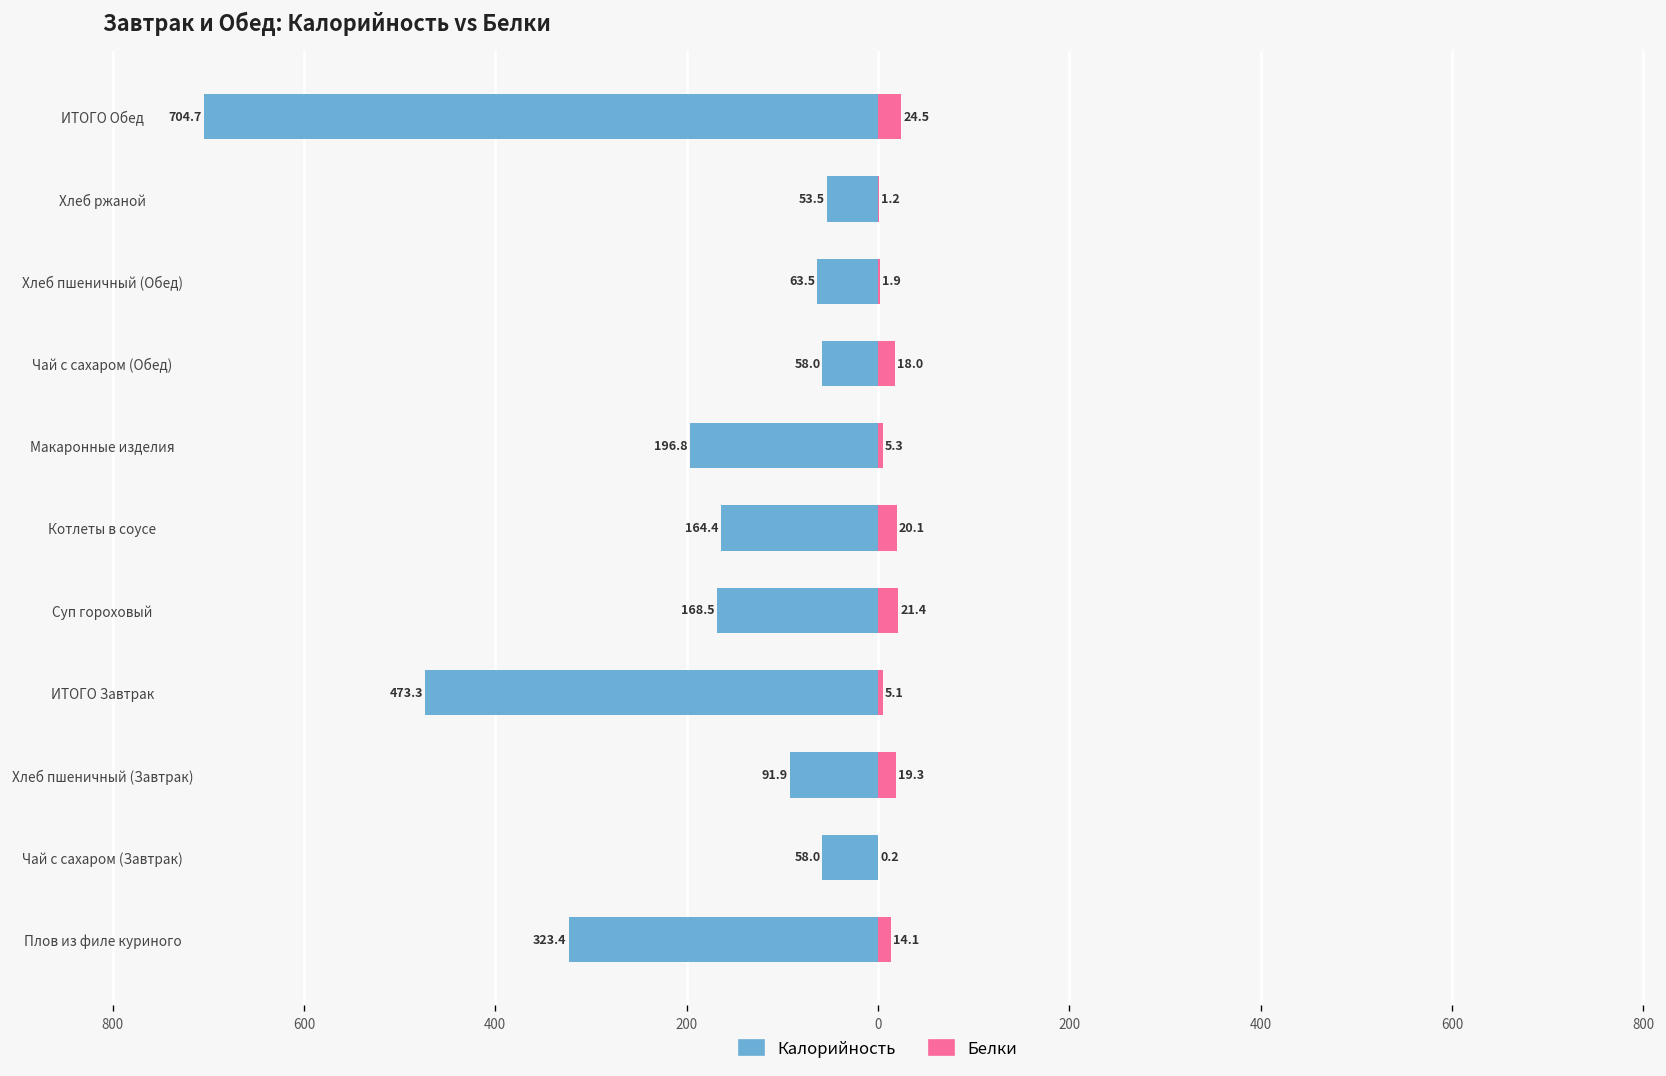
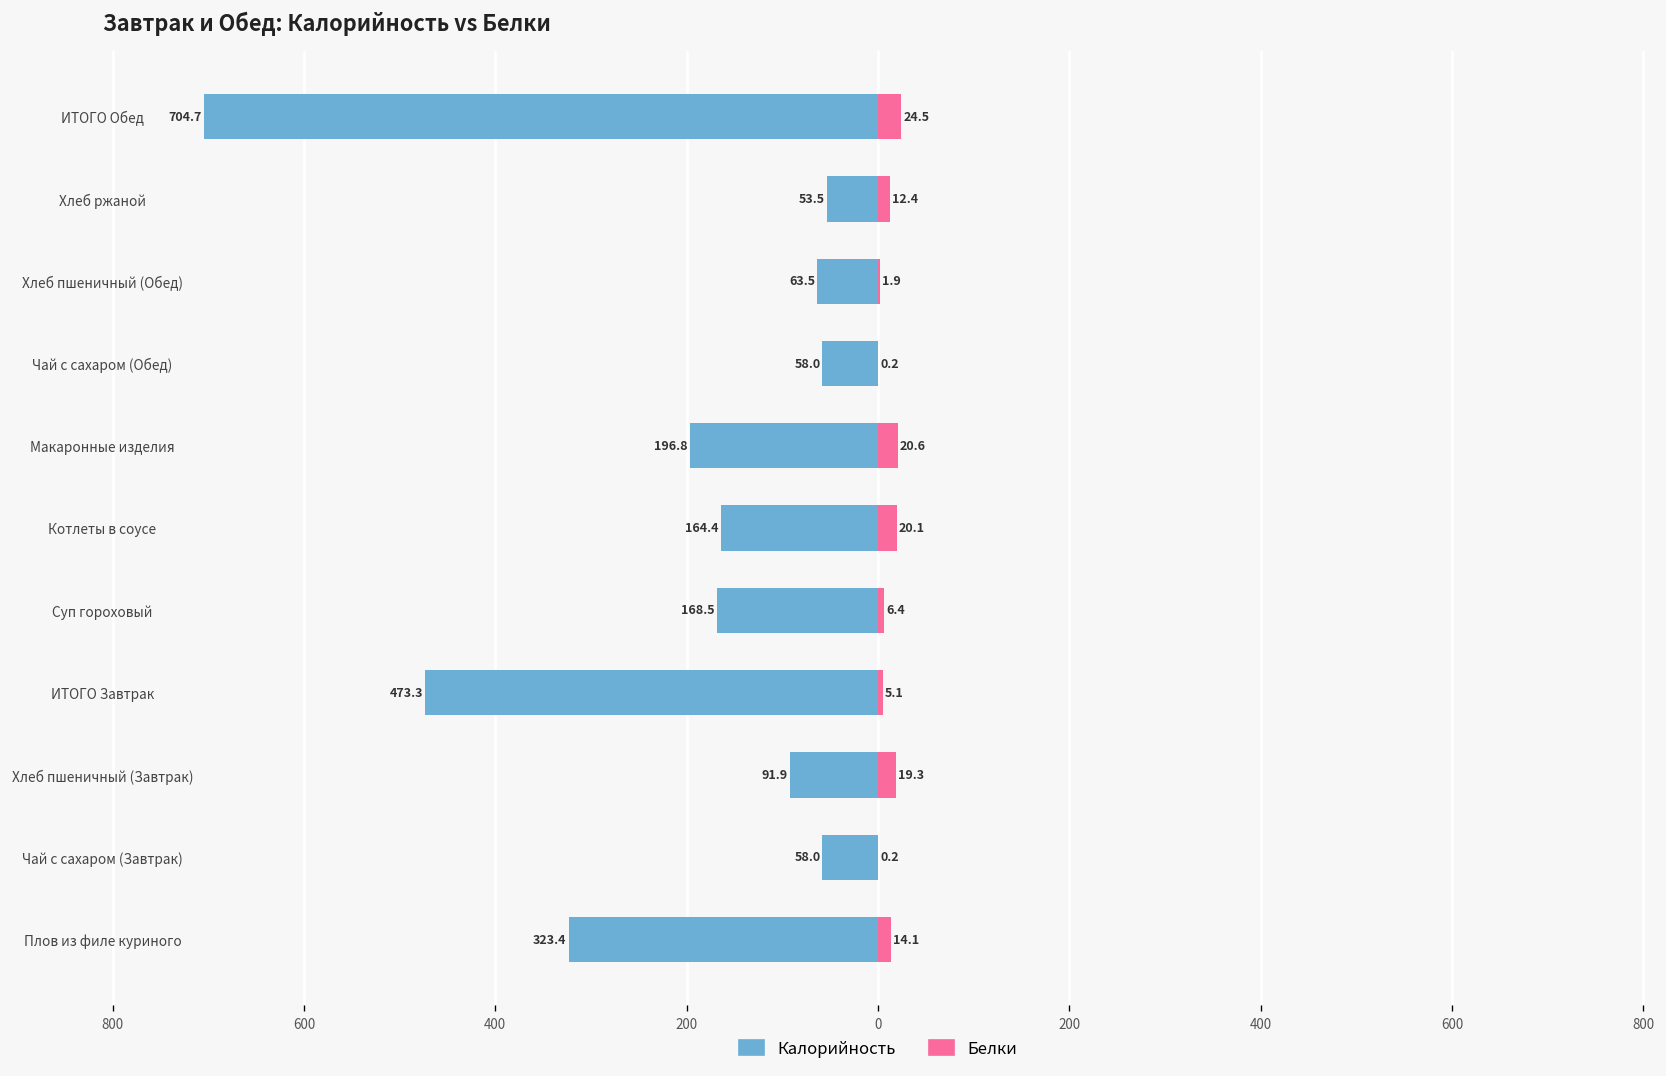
  {
    "Белки": {
      "ИТОГО Обед": 24.5,
-     "Хлеб ржаной": 1.2,
+     "Хлеб ржаной": 12.4,
      "Хлеб пшеничный (Обед)": 1.9,
-     "Чай с сахаром (Обед)": 18.0,
-     "Макаронные изделия": 5.3,
+     "Чай с сахаром (Обед)": 0.2,
+     "Макаронные изделия": 20.6,
      "Котлеты в соусе": 20.1,
-     "Суп гороховый": 21.4,
+     "Суп гороховый": 6.4,
      "ИТОГО Завтрак": 5.1,
      "Хлеб пшеничный (Завтрак)": 19.3,
      "Чай с сахаром (Завтрак)": 0.2,
      "Плов из филе куриного": 14.1
    }
  }
